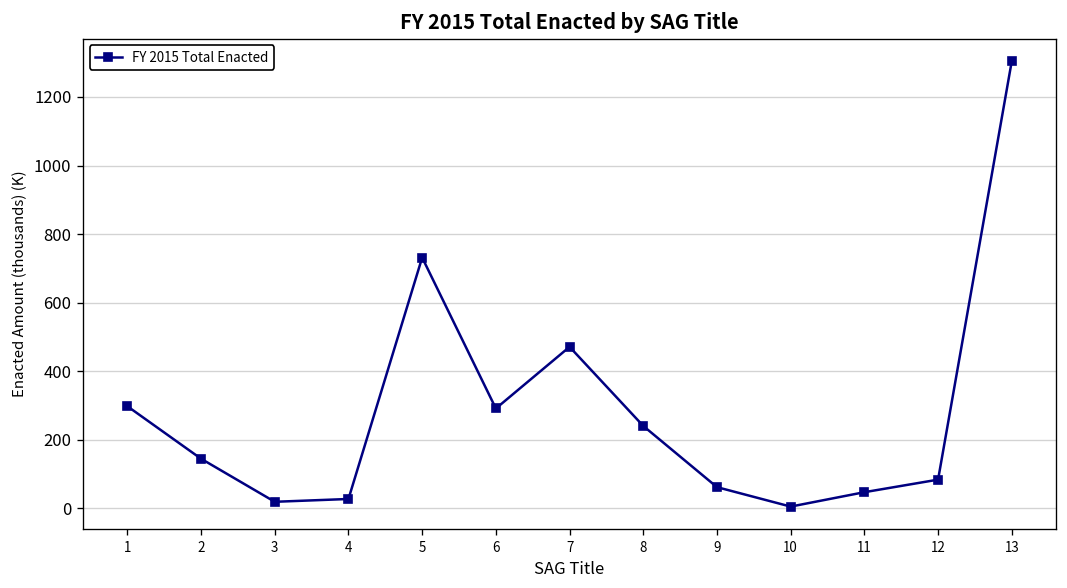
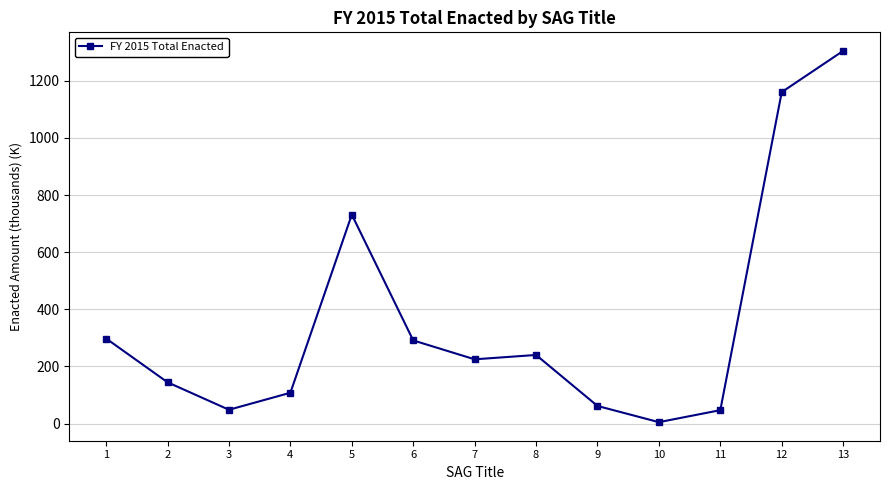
  {
    "1": 300,
    "2": 140,
-   "3": 20,
-   "4": 30,
+   "3": 50,
+   "4": 110,
    "5": 730,
    "6": 290,
-   "7": 470,
+   "7": 230,
    "8": 240,
    "9": 60,
    "10": 10,
    "11": 50,
-   "12": 80,
+   "12": 1160,
    "13": 1300
  }
